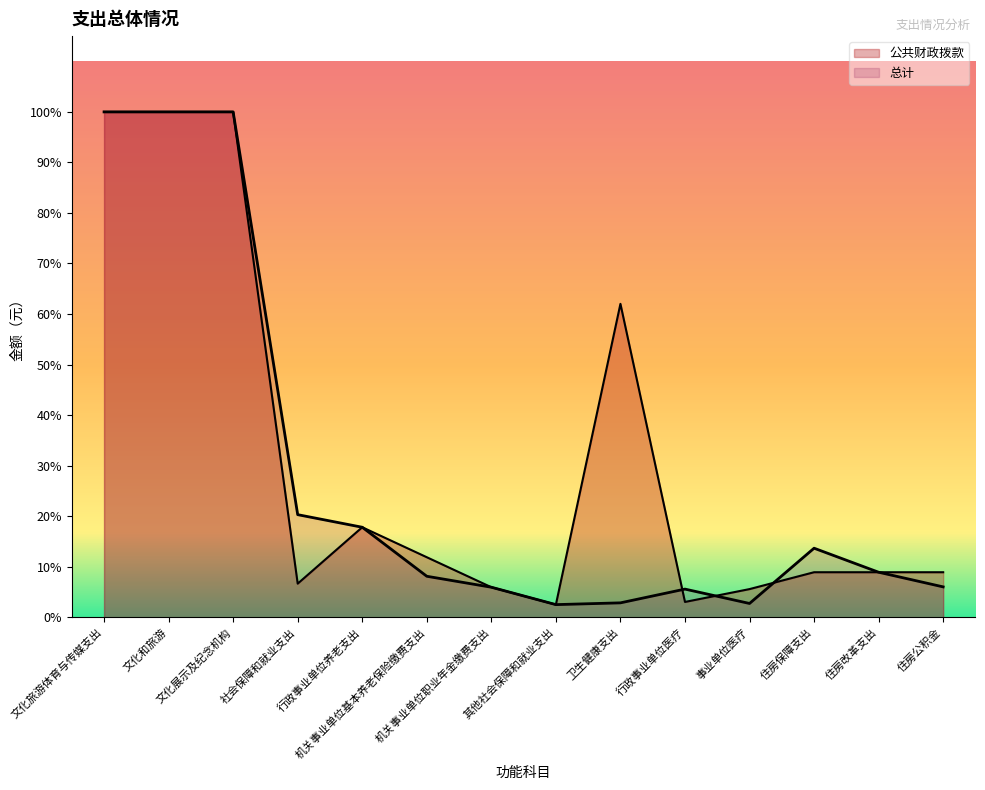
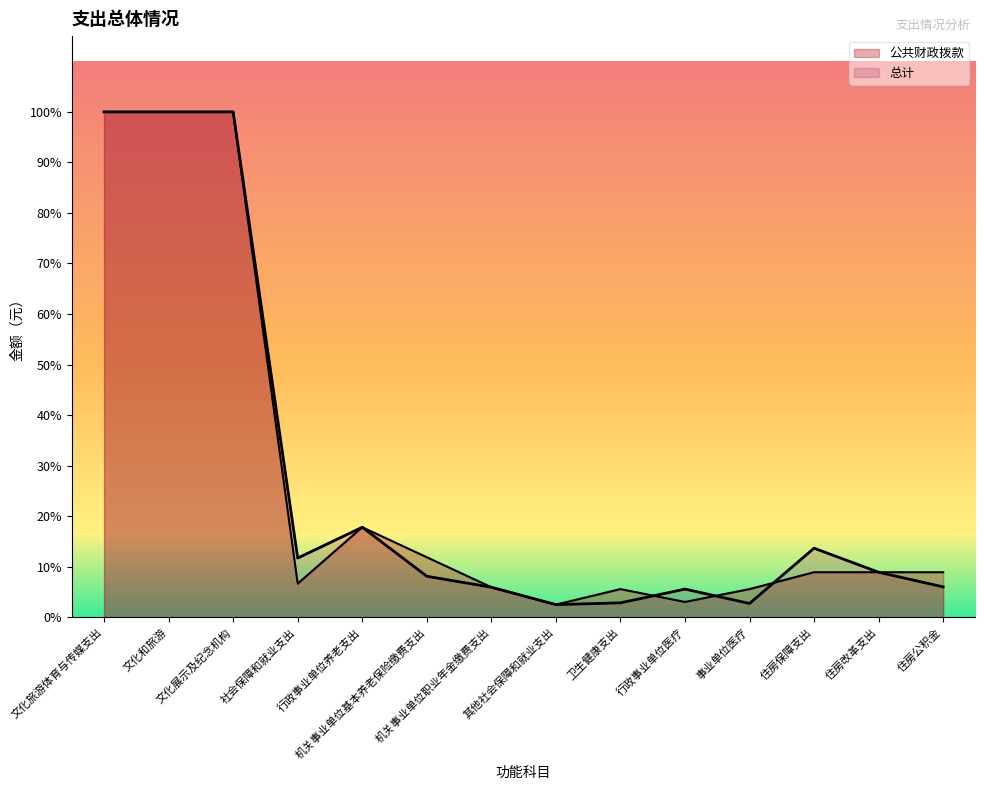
  {
    "公共财政拨款": {
      "社会保障和就业支出": "7%",
      "机关事业单位基本养老保险缴费支出": "12%",
-     "卫生健康支出": "62%",
+     "卫生健康支出": "6%",
      "行政事业单位医疗": "3%",
      "事业单位医疗": "6%",
      "住房保障支出": "9%",
      "住房公积金": "9%"
    },
    "总计": {
-     "社会保障和就业支出": "20%",
+     "社会保障和就业支出": "12%",
      "机关事业单位基本养老保险缴费支出": "8%",
      "卫生健康支出": "3%",
      "行政事业单位医疗": "6%",
      "事业单位医疗": "3%",
      "住房保障支出": "14%",
      "住房公积金": "6%"
    }
  }
